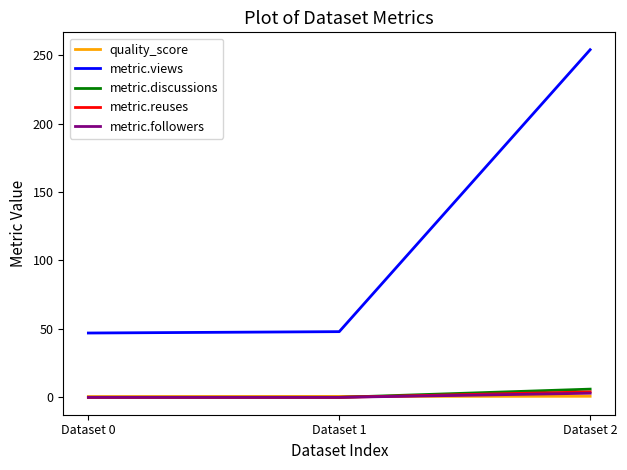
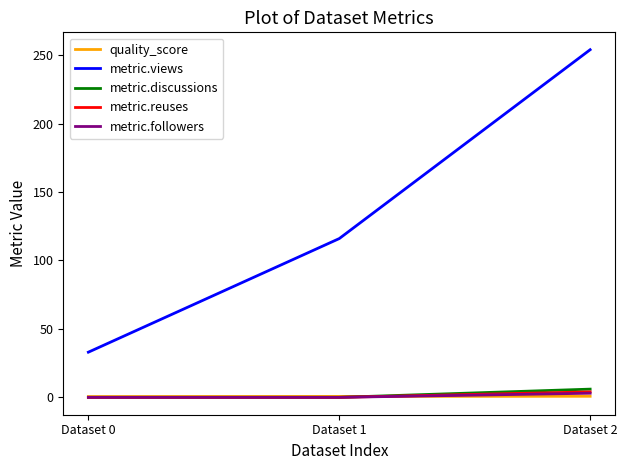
  {
    "quality_score": {
      "Dataset 2": 1
    },
    "metric.views": {
-     "Dataset 0": 47,
-     "Dataset 1": 48,
+     "Dataset 0": 33,
+     "Dataset 1": 116,
      "Dataset 2": 254
    },
    "metric.discussions": {
      "Dataset 2": 6
    }
  }
